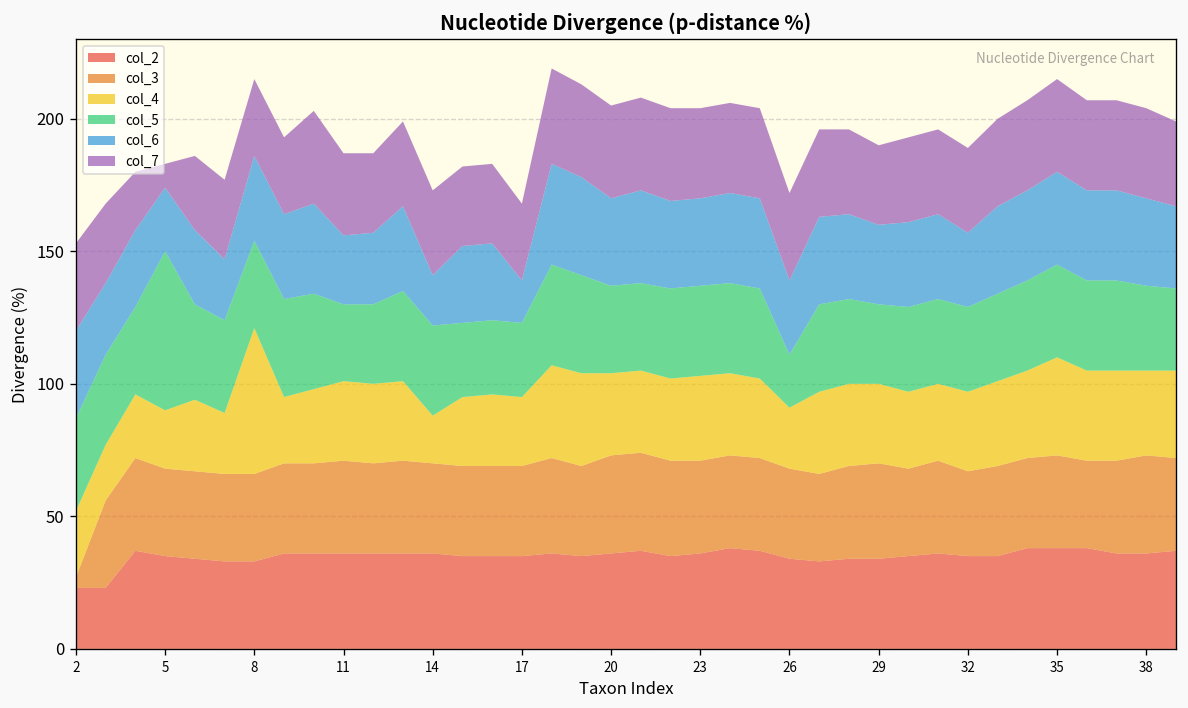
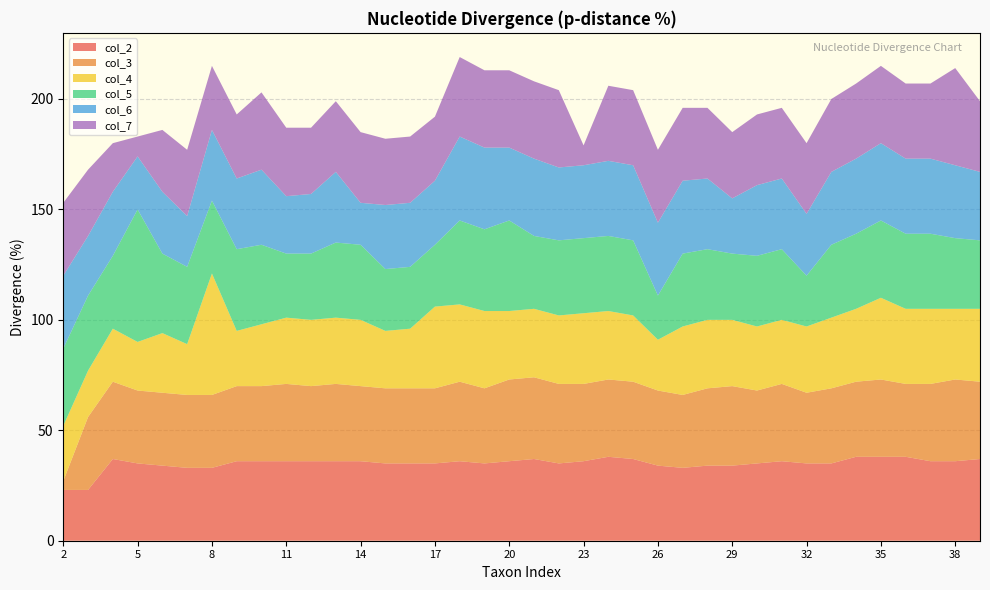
  {
    "col_4": {
      "2": 25,
      "5": 22,
      "8": 55,
      "11": 30,
-     "14": 18,
-     "17": 26,
+     "14": 30,
+     "17": 37,
      "20": 31,
      "23": 32,
      "26": 23,
      "29": 30,
      "32": 30,
      "35": 37,
      "38": 32
    },
    "col_5": {
      "2": 35,
      "5": 60,
      "8": 33,
      "11": 29,
      "14": 34,
      "17": 28,
-     "20": 33,
+     "20": 41,
      "23": 34,
      "26": 20,
      "29": 30,
-     "32": 32,
+     "32": 23,
      "35": 35,
      "38": 32
    },
    "col_6": {
      "2": 33,
      "5": 24,
      "8": 32,
      "11": 26,
      "14": 19,
-     "17": 16,
+     "17": 29,
      "20": 33,
      "23": 33,
-     "26": 28,
-     "29": 30,
+     "26": 33,
+     "29": 25,
      "32": 28,
      "35": 35,
      "38": 33
    },
    "col_7": {
      "2": 33,
      "5": 9,
      "8": 29,
      "11": 31,
      "14": 32,
      "17": 29,
      "20": 35,
-     "23": 34,
+     "23": 9,
      "26": 33,
      "29": 30,
      "32": 32,
      "35": 35,
-     "38": 34
+     "38": 44
    }
  }
